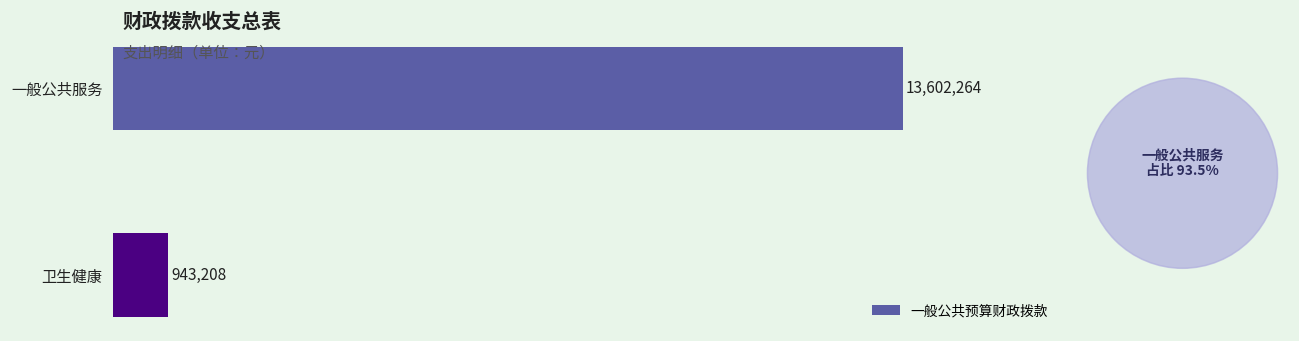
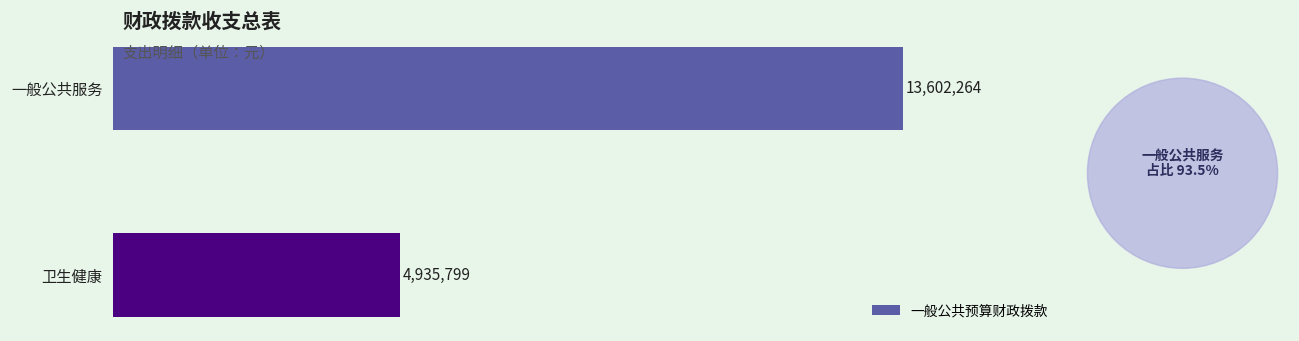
  {
    "一般公共服务": "13,602,264",
-   "卫生健康": "943,208"
+   "卫生健康": "4,935,799"
  }
